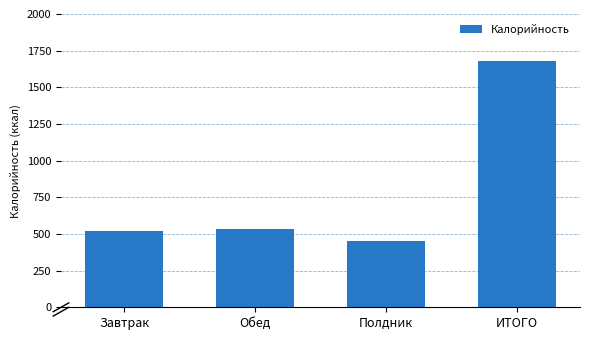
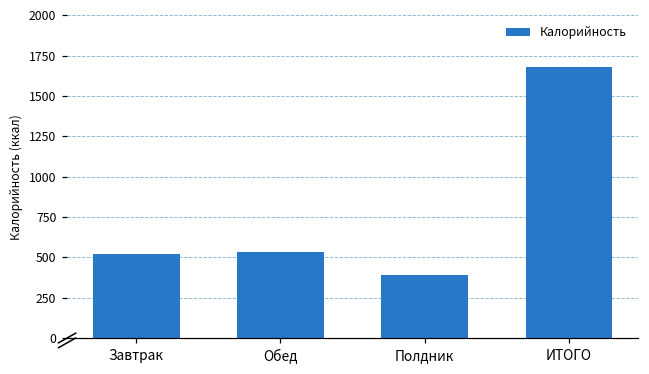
  {
    "Завтрак": 520,
    "Обед": 530,
-   "Полдник": 460,
+   "Полдник": 390,
    "ИТОГО": 1680
  }
